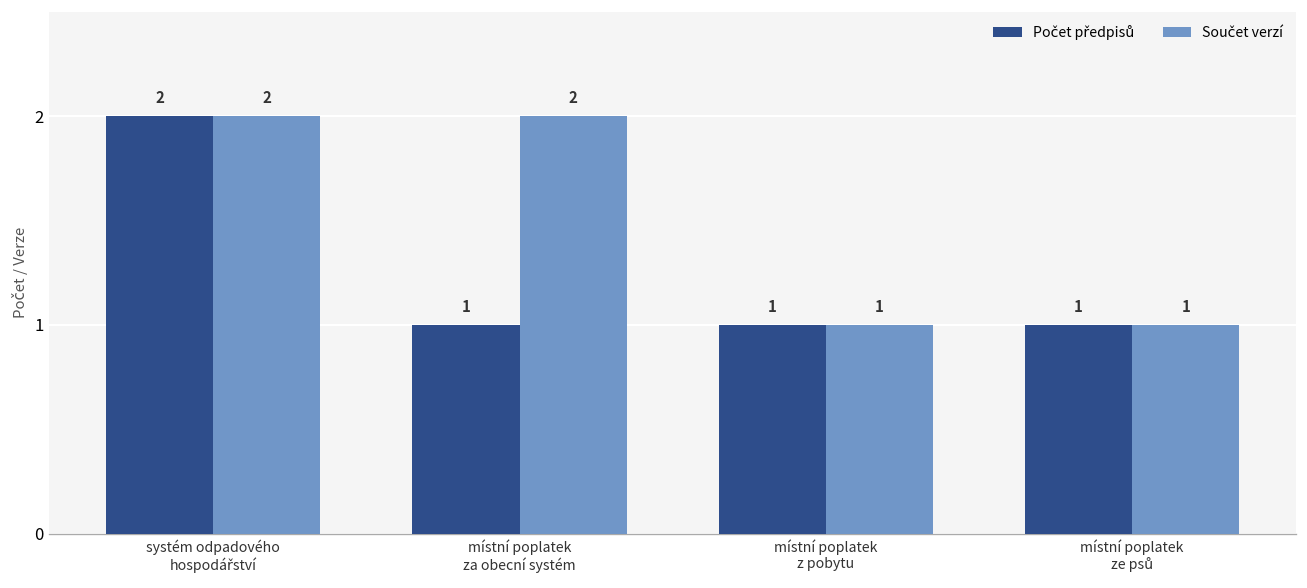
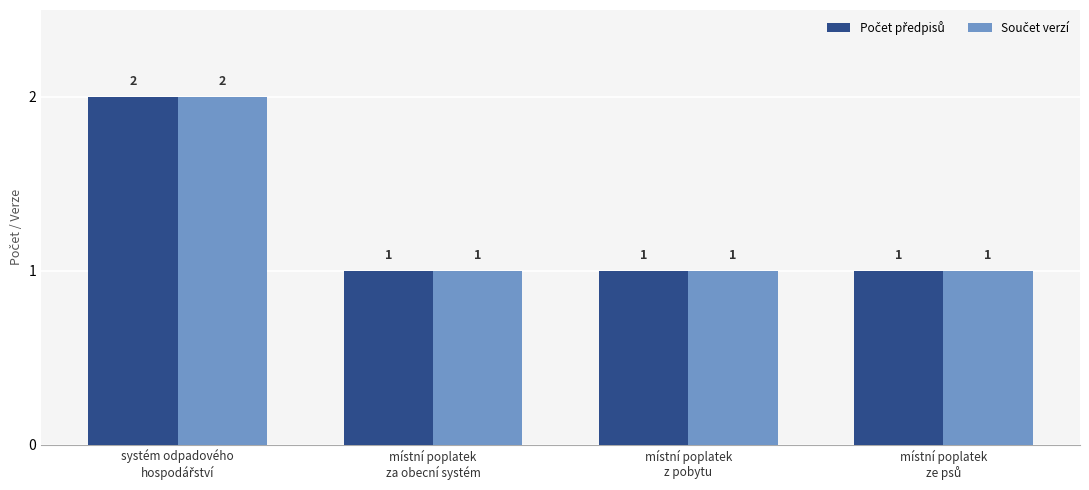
  {
    "Počet předpisů": {
      "systém odpadového hospodářství": 2,
      "místní poplatek za obecní systém": 1,
      "místní poplatek z pobytu": 1,
      "místní poplatek ze psů": 1
    },
    "Součet verzí": {
      "systém odpadového hospodářství": 2,
-     "místní poplatek za obecní systém": 2,
+     "místní poplatek za obecní systém": 1,
      "místní poplatek z pobytu": 1,
      "místní poplatek ze psů": 1
    }
  }
